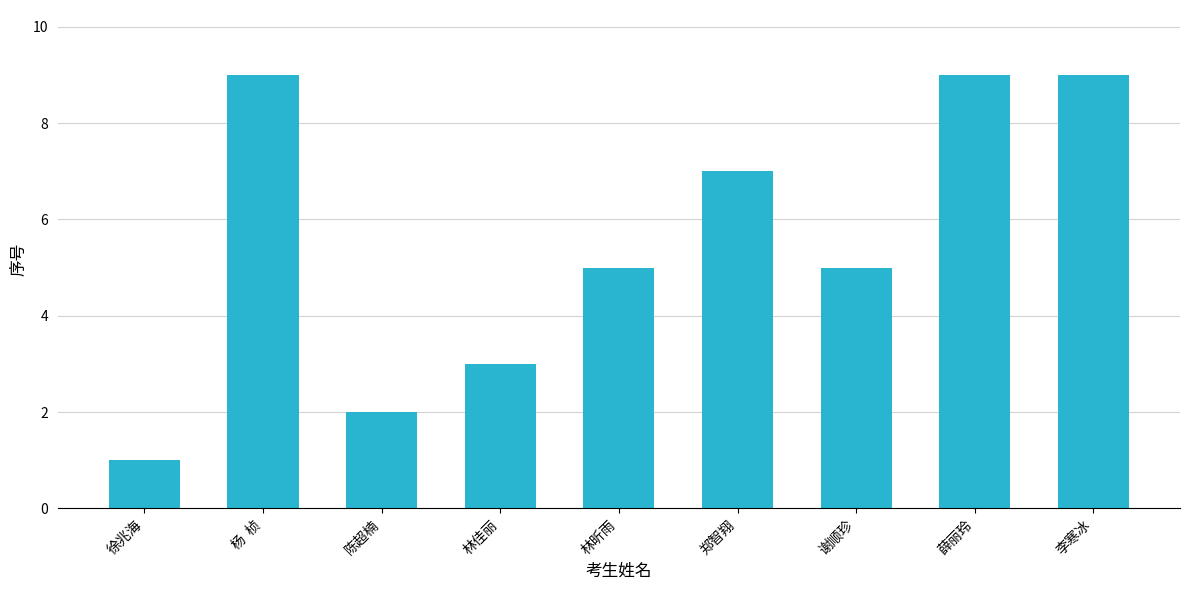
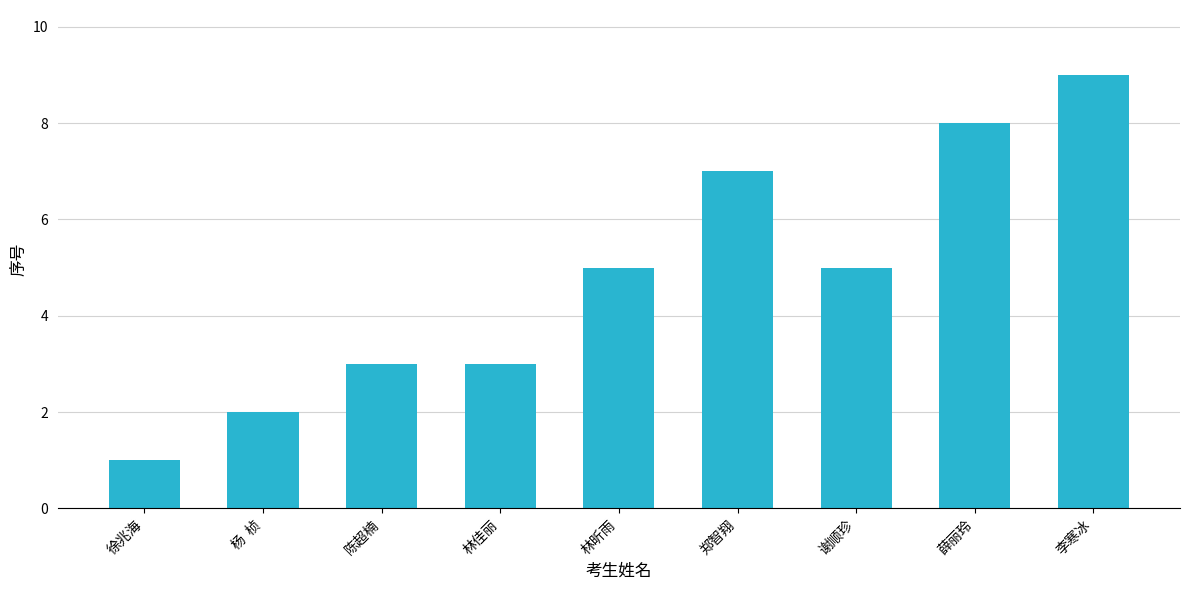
  {
    "徐兆海": 1,
-   "杨 桢": 9,
-   "陈超楠": 2,
+   "杨 桢": 2,
+   "陈超楠": 3,
    "林佳丽": 3,
    "林昕雨": 5,
    "郑智翔": 7,
    "谢顺珍": 5,
-   "薛丽玲": 9,
+   "薛丽玲": 8,
    "李寒冰": 9
  }
